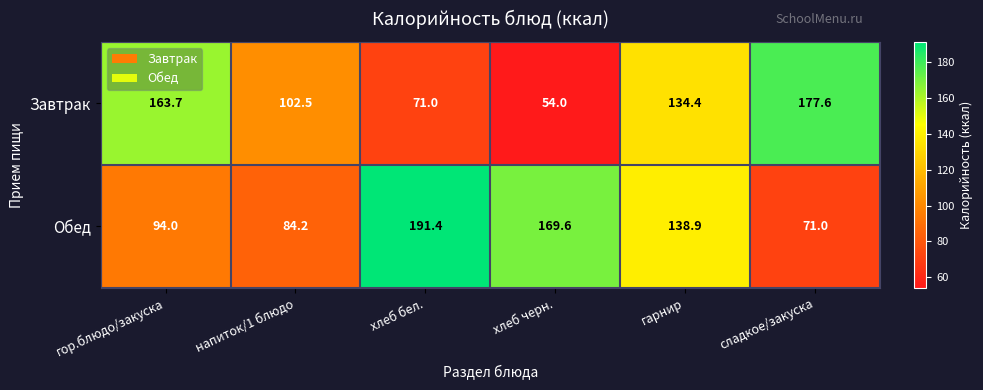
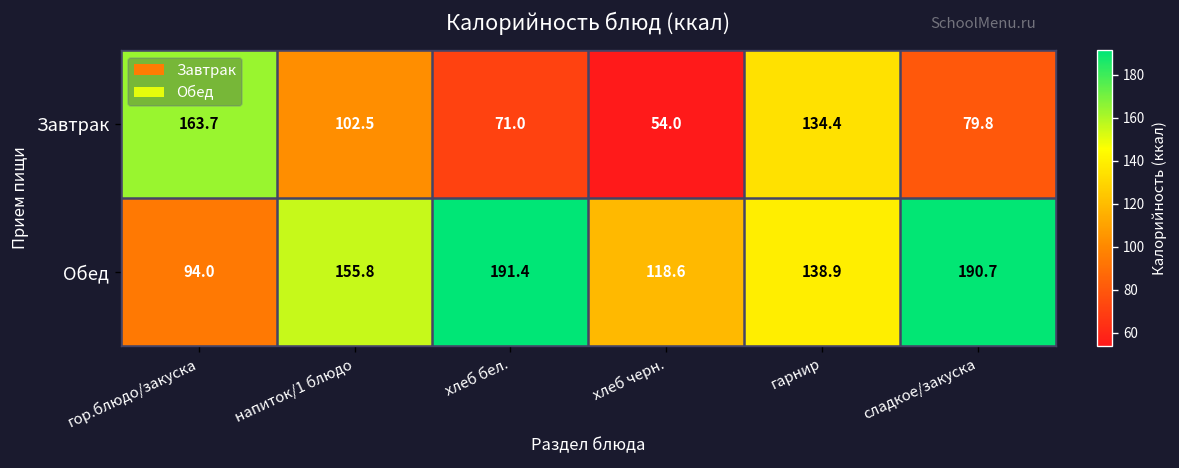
  {
    "Завтрак": {
      "гор.блюдо/закуска": 163.7,
      "напиток/1 блюдо": 102.5,
      "хлеб бел.": 71.0,
      "хлеб черн.": 54.0,
      "гарнир": 134.4,
-     "сладкое/закуска": 177.6
+     "сладкое/закуска": 79.8
    },
    "Обед": {
      "гор.блюдо/закуска": 94.0,
-     "напиток/1 блюдо": 84.2,
+     "напиток/1 блюдо": 155.8,
      "хлеб бел.": 191.4,
-     "хлеб черн.": 169.6,
+     "хлеб черн.": 118.6,
      "гарнир": 138.9,
-     "сладкое/закуска": 71.0
+     "сладкое/закуска": 190.7
    }
  }
